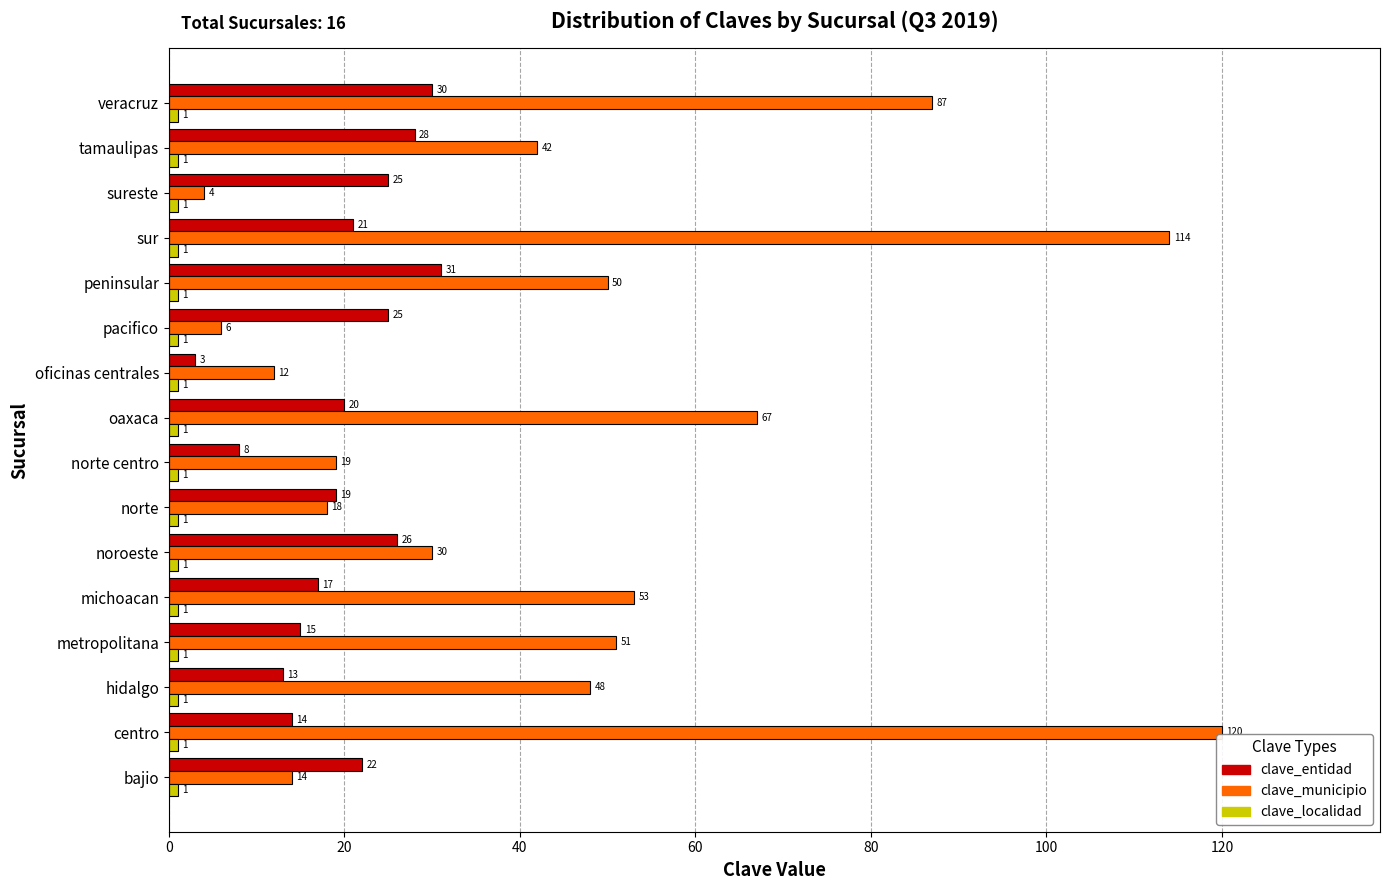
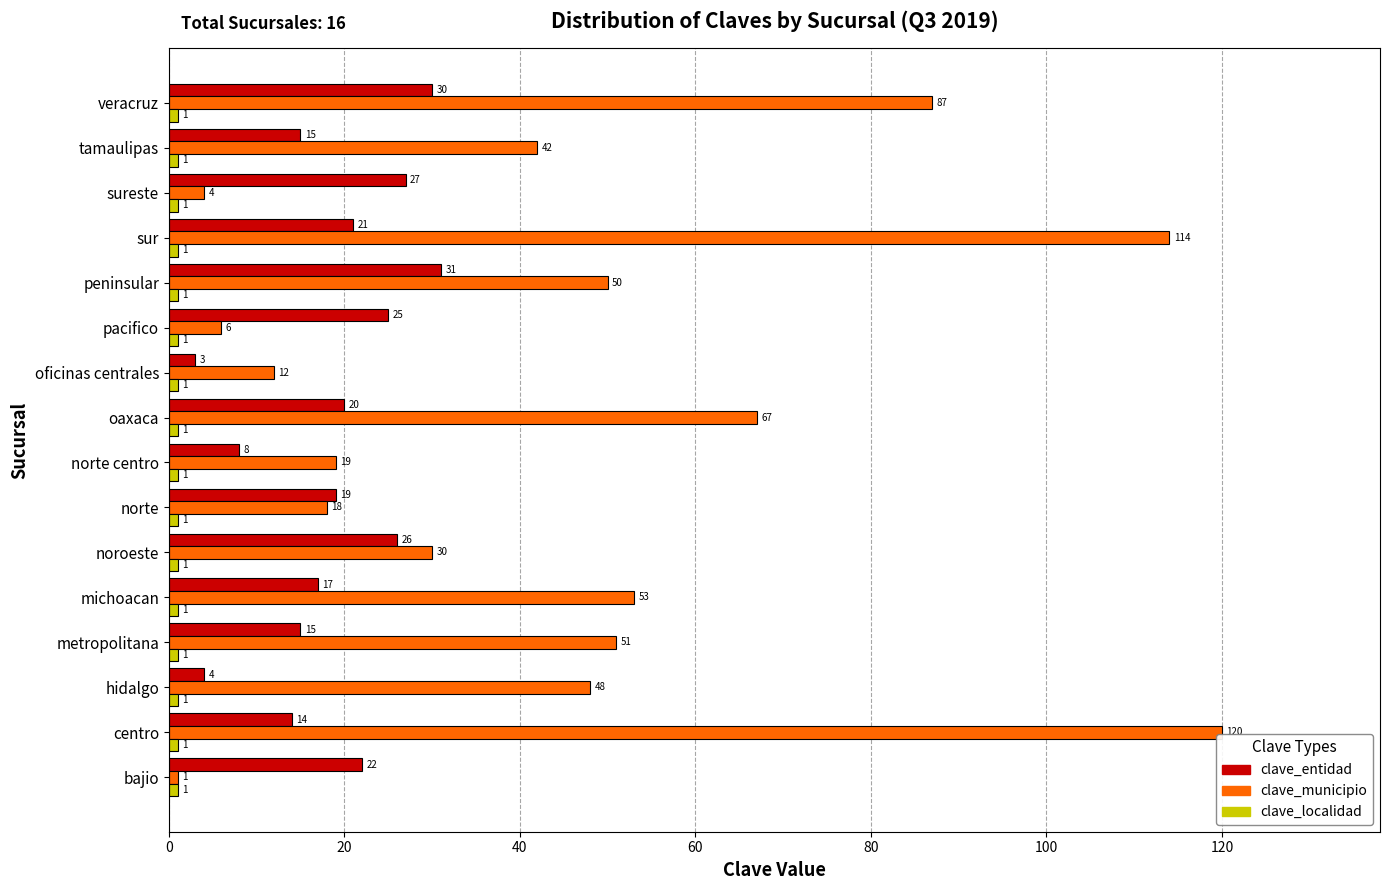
  {
    "clave_entidad": {
      "veracruz": 30,
-     "tamaulipas": 28,
-     "sureste": 25,
+     "tamaulipas": 15,
+     "sureste": 27,
      "sur": 21,
      "peninsular": 31,
      "pacifico": 25,
      "oficinas centrales": 3,
      "oaxaca": 20,
      "norte centro": 8,
      "norte": 19,
      "noroeste": 26,
      "michoacan": 17,
      "metropolitana": 15,
-     "hidalgo": 13,
+     "hidalgo": 4,
      "centro": 14,
      "bajio": 22
    },
    "clave_municipio": {
      "veracruz": 87,
      "tamaulipas": 42,
      "sureste": 4,
      "sur": 114,
      "peninsular": 50,
      "pacifico": 6,
      "oficinas centrales": 12,
      "oaxaca": 67,
      "norte centro": 19,
      "norte": 18,
      "noroeste": 30,
      "michoacan": 53,
      "metropolitana": 51,
      "hidalgo": 48,
-     "bajio": 14
+     "bajio": 1
    },
    "clave_localidad": {
      "veracruz": 1,
      "tamaulipas": 1,
      "sureste": 1,
      "sur": 1,
      "peninsular": 1,
      "pacifico": 1,
      "oficinas centrales": 1,
      "oaxaca": 1,
      "norte centro": 1,
      "norte": 1,
      "noroeste": 1,
      "michoacan": 1,
      "metropolitana": 1,
      "hidalgo": 1,
      "centro": 1,
      "bajio": 1
    }
  }
